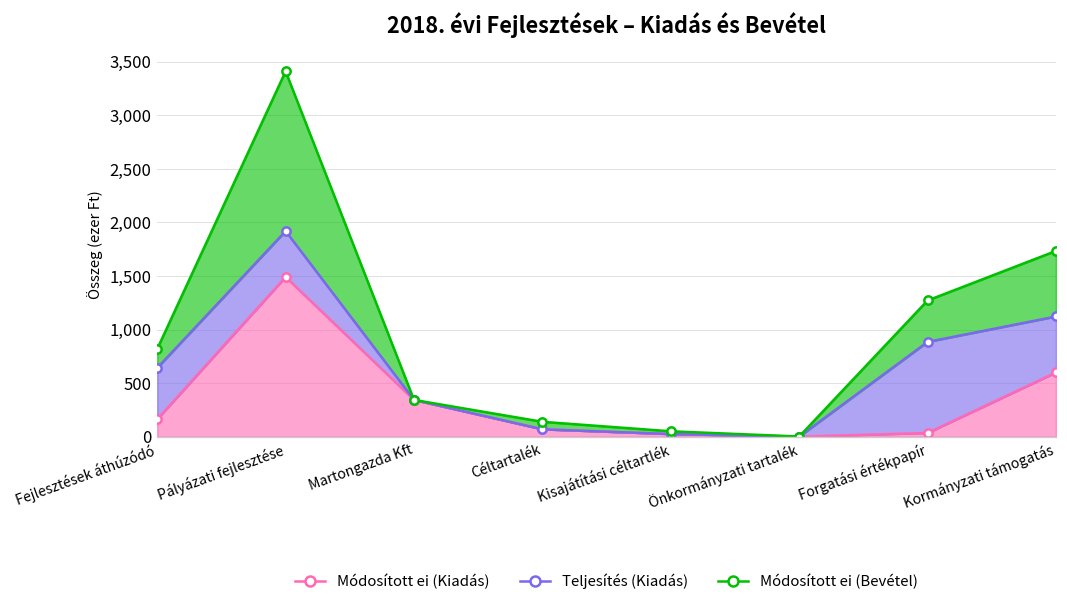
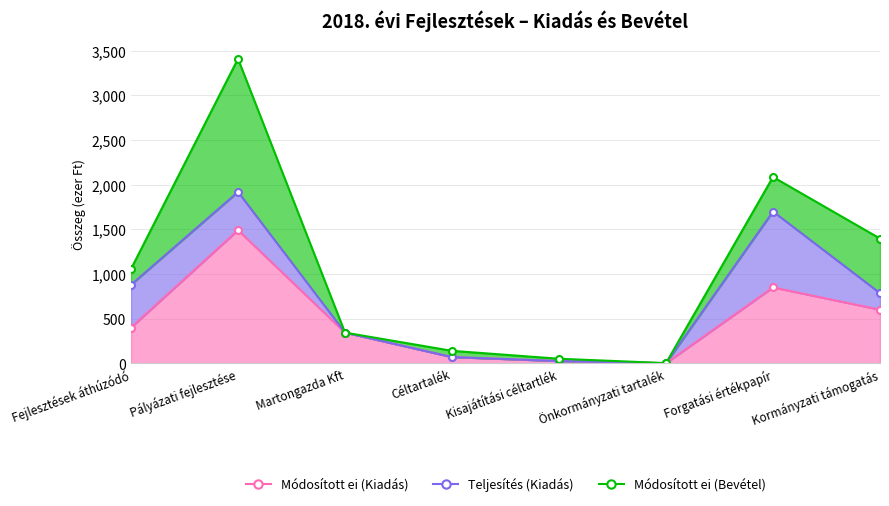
  {
    "Módosított ei (Kiadás)": {
-     "Fejlesztések áthúzódó": "200",
+     "Fejlesztések áthúzódó": "400",
      "Pályázati fejlesztése": "1,500",
-     "Forgatási értékpapír": "0",
+     "Forgatási értékpapír": "900",
      "Kormányzati támogatás": "600"
    },
    "Teljesítés (Kiadás)": {
      "Fejlesztések áthúzódó": "500",
      "Pályázati fejlesztése": "400",
      "Forgatási értékpapír": "900",
-     "Kormányzati támogatás": "500"
+     "Kormányzati támogatás": "200"
    },
    "Módosított ei (Bevétel)": {
      "Fejlesztések áthúzódó": "200",
      "Pályázati fejlesztése": "1,500",
      "Céltartalék": "100",
      "Forgatási értékpapír": "400",
      "Kormányzati támogatás": "600"
    }
  }
